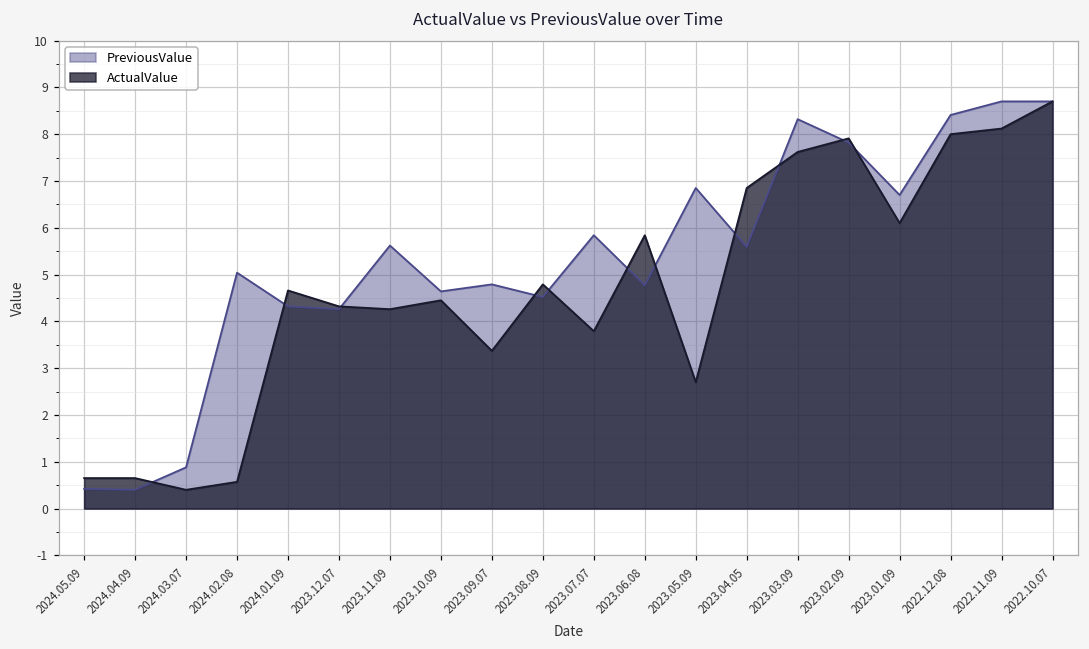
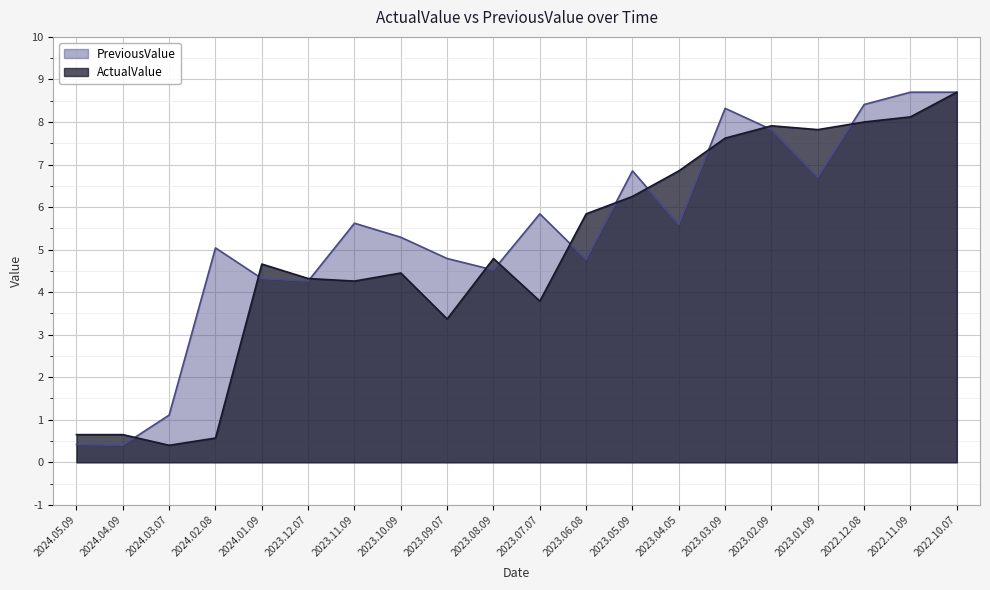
  {
    "PreviousValue": {
      "2024.05.09": 0.4,
      "2024.04.09": 0.4,
-     "2024.03.07": 0.9,
+     "2024.03.07": 1.1,
      "2024.02.08": 5.0,
      "2024.01.09": 4.3,
      "2023.12.07": 4.3,
      "2023.11.09": 5.6,
-     "2023.10.09": 4.6,
+     "2023.10.09": 5.3,
      "2023.09.07": 4.8,
      "2023.08.09": 4.5,
      "2023.07.07": 5.8,
      "2023.06.08": 4.8,
      "2023.05.09": 6.9,
      "2023.04.05": 5.6,
      "2023.03.09": 8.3,
      "2023.02.09": 7.8,
      "2023.01.09": 6.7,
      "2022.12.08": 8.4,
      "2022.11.09": 8.7
    },
    "ActualValue": {
      "2024.05.09": 0.7,
      "2024.04.09": 0.7,
      "2024.03.07": 0.4,
      "2024.02.08": 0.6,
      "2024.01.09": 4.7,
      "2023.12.07": 4.3,
      "2023.11.09": 4.3,
      "2023.10.09": 4.5,
      "2023.09.07": 3.4,
      "2023.08.09": 4.8,
      "2023.07.07": 3.8,
      "2023.06.08": 5.8,
-     "2023.05.09": 2.7,
+     "2023.05.09": 6.3,
      "2023.04.05": 6.9,
      "2023.03.09": 7.6,
      "2023.02.09": 7.9,
-     "2023.01.09": 6.1,
+     "2023.01.09": 7.8,
      "2022.12.08": 8.0,
      "2022.11.09": 8.1
    }
  }
